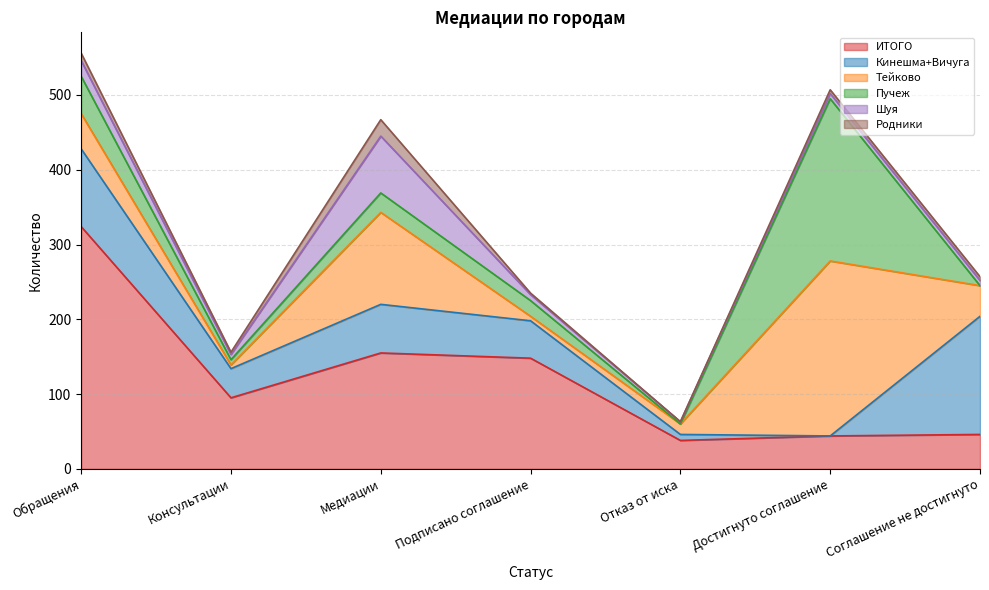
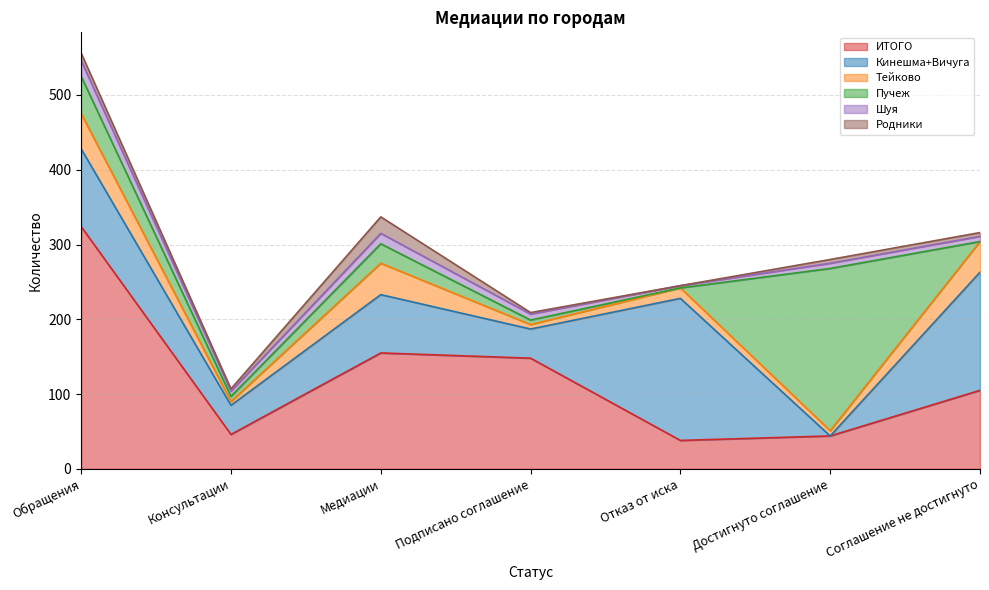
  {
    "ИТОГО": {
      "Обращения": 320,
-     "Консультации": 100,
+     "Консультации": 50,
      "Медиации": 160,
      "Подписано соглашение": 150,
      "Отказ от иска": 40,
-     "Соглашение не достигнуто": 50
+     "Соглашение не достигнуто": 110
    },
    "Кинешма+Вичуга": {
      "Обращения": 100,
      "Консультации": 40,
-     "Медиации": 70,
-     "Подписано соглашение": 50,
-     "Отказ от иска": 10,
+     "Медиации": 80,
+     "Подписано соглашение": 40,
+     "Отказ от иска": 190,
      "Соглашение не достигнуто": 160
    },
    "Тейково": {
      "Обращения": 50,
      "Консультации": 10,
-     "Медиации": 120,
+     "Медиации": 40,
      "Подписано соглашение": 10,
-     "Достигнуто соглашение": 230
+     "Достигнуто соглашение": 10
    },
    "Пучеж": {
      "Обращения": 50,
      "Консультации": 10,
      "Медиации": 30,
-     "Подписано соглашение": 20,
+     "Подписано соглашение": 10,
      "Достигнуто соглашение": 220
    },
    "Шуя": {
      "Обращения": 20,
-     "Медиации": 80,
+     "Медиации": 10,
      "Достигнуто соглашение": 10,
      "Соглашение не достигнуто": 10
    },
    "Родники": {
      "Обращения": 10,
      "Медиации": 20,
      "Достигнуто соглашение": 10,
      "Соглашение не достигнуто": 10
    }
  }
